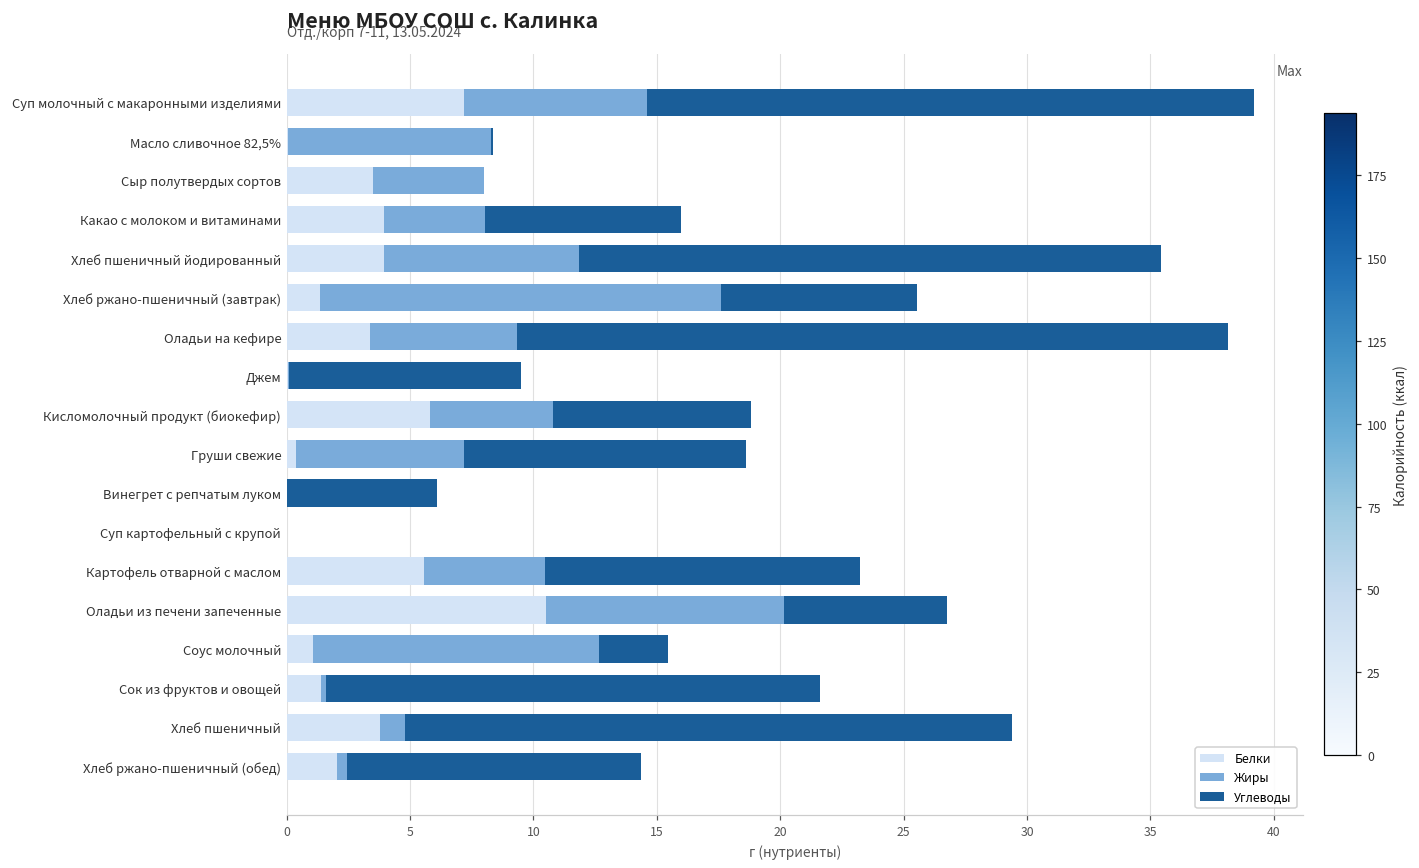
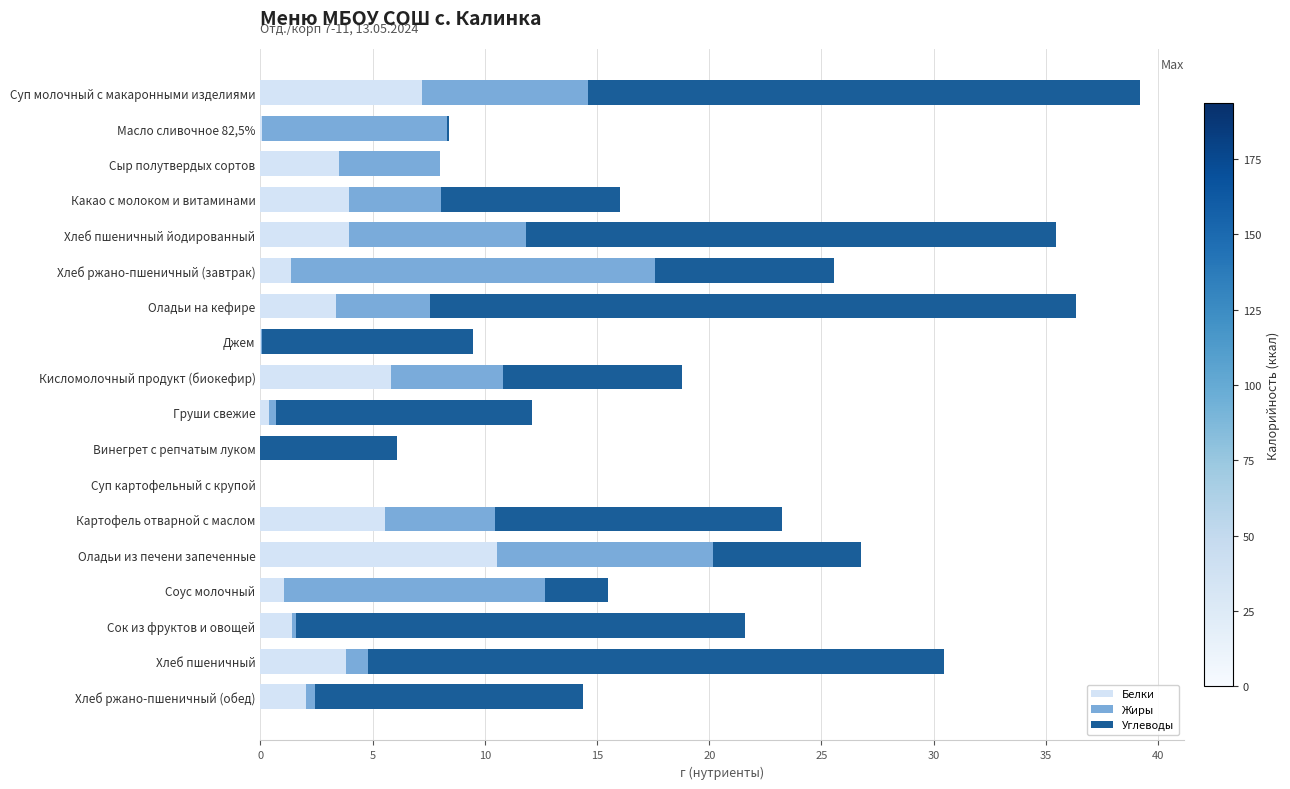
  {
    "Белки": {
      "Суп молочный с макаронными изделиями": 7.2,
      "Сыр полутвердых сортов": 3.5,
      "Какао с молоком и витаминами": 4.0,
      "Хлеб пшеничный йодированный": 4.0,
      "Хлеб ржано-пшеничный (завтрак)": 1.4,
      "Оладьи на кефире": 3.4,
      "Кисломолочный продукт (биокефир)": 5.8,
      "Груши свежие": 0.4,
      "Винегрет с репчатым луком": 0.0,
      "Суп картофельный с крупой": 0.0,
      "Картофель отварной с маслом": 5.6,
      "Оладьи из печени запеченные": 10.5,
      "Соус молочный": 1.1,
      "Сок из фруктов и овощей": 1.4,
      "Хлеб пшеничный": 3.8,
      "Хлеб ржано-пшеничный (обед)": 2.0
    },
    "Жиры": {
      "Суп молочный с макаронными изделиями": 7.4,
      "Масло сливочное 82,5%": 8.3,
      "Сыр полутвердых сортов": 4.5,
      "Какао с молоком и витаминами": 4.1,
      "Хлеб пшеничный йодированный": 7.9,
      "Хлеб ржано-пшеничный (завтрак)": 16.2,
-     "Оладьи на кефире": 6.0,
+     "Оладьи на кефире": 4.2,
      "Кисломолочный продукт (биокефир)": 5.0,
-     "Груши свежие": 6.8,
+     "Груши свежие": 0.3,
      "Винегрет с репчатым луком": 0.0,
      "Суп картофельный с крупой": 0.0,
      "Картофель отварной с маслом": 4.9,
      "Оладьи из печени запеченные": 9.6,
      "Соус молочный": 11.6,
      "Сок из фруктов и овощей": 0.2,
      "Хлеб пшеничный": 1.0,
      "Хлеб ржано-пшеничный (обед)": 0.4
    },
    "Углеводы": {
      "Суп молочный с макаронными изделиями": 24.6,
      "Сыр полутвердых сортов": 0.0,
      "Какао с молоком и витаминами": 7.9,
      "Хлеб пшеничный йодированный": 23.6,
      "Хлеб ржано-пшеничный (завтрак)": 8.0,
      "Оладьи на кефире": 28.8,
      "Джем": 9.4,
      "Кисломолочный продукт (биокефир)": 8.0,
      "Груши свежие": 11.4,
      "Винегрет с репчатым луком": 6.1,
      "Суп картофельный с крупой": 0.0,
      "Картофель отварной с маслом": 12.8,
      "Оладьи из печени запеченные": 6.6,
      "Соус молочный": 2.8,
      "Сок из фруктов и овощей": 20.0,
-     "Хлеб пшеничный": 24.6,
+     "Хлеб пшеничный": 25.6,
      "Хлеб ржано-пшеничный (обед)": 11.9
    }
  }
